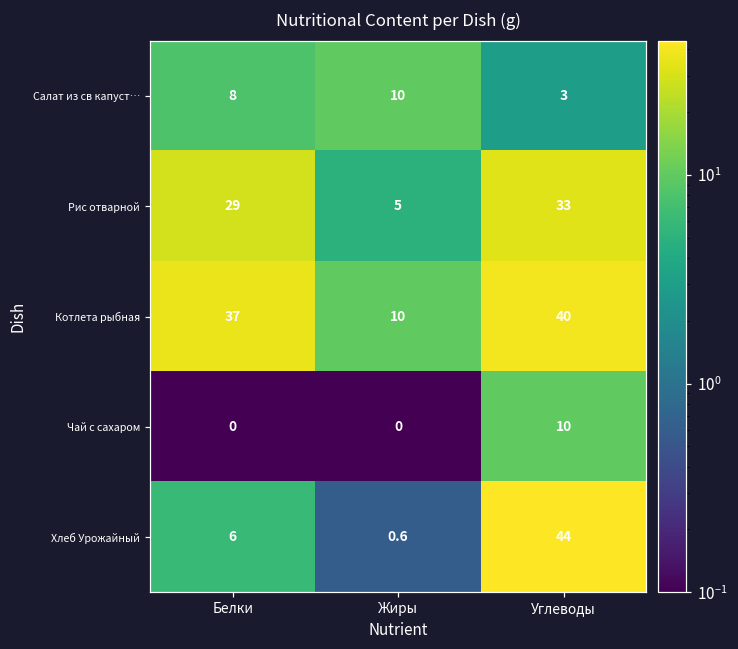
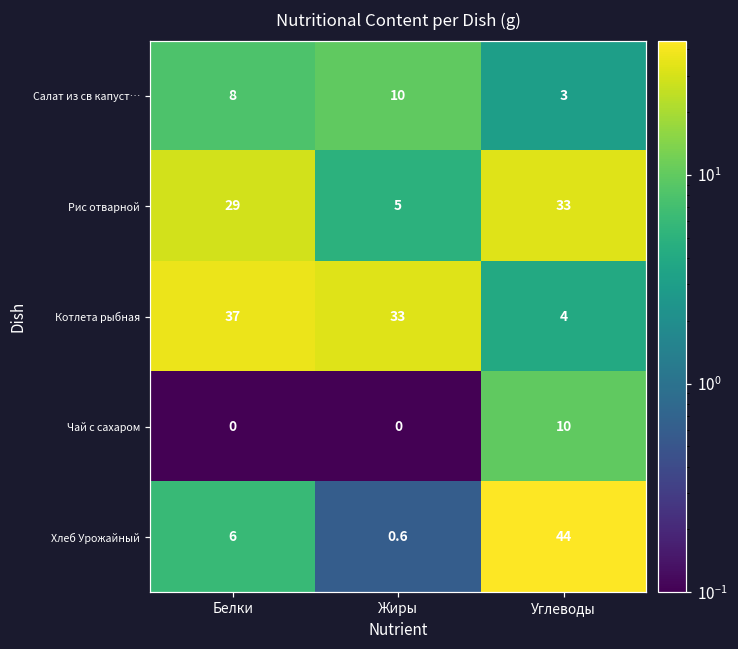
  {
    "Салат из св капуст…": {
      "Белки": 8,
      "Жиры": 10,
      "Углеводы": 3
    },
    "Рис отварной": {
      "Белки": 29,
      "Жиры": 5,
      "Углеводы": 33
    },
    "Котлета рыбная": {
      "Белки": 37,
-     "Жиры": 10,
-     "Углеводы": 40
+     "Жиры": 33,
+     "Углеводы": 4
    },
    "Чай с сахаром": {
      "Белки": 0,
      "Жиры": 0,
      "Углеводы": 10
    },
    "Хлеб Урожайный": {
      "Белки": 6,
      "Жиры": 0.6,
      "Углеводы": 44
    }
  }
